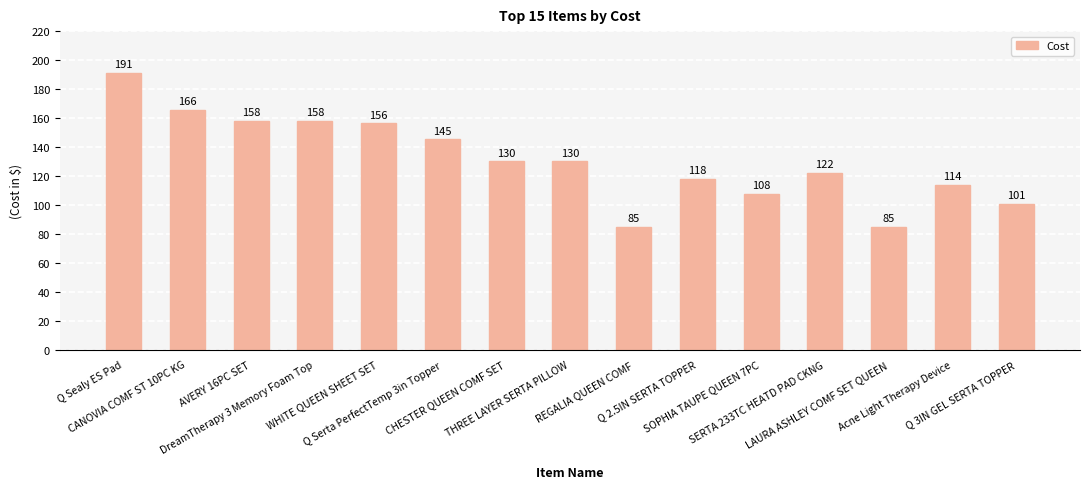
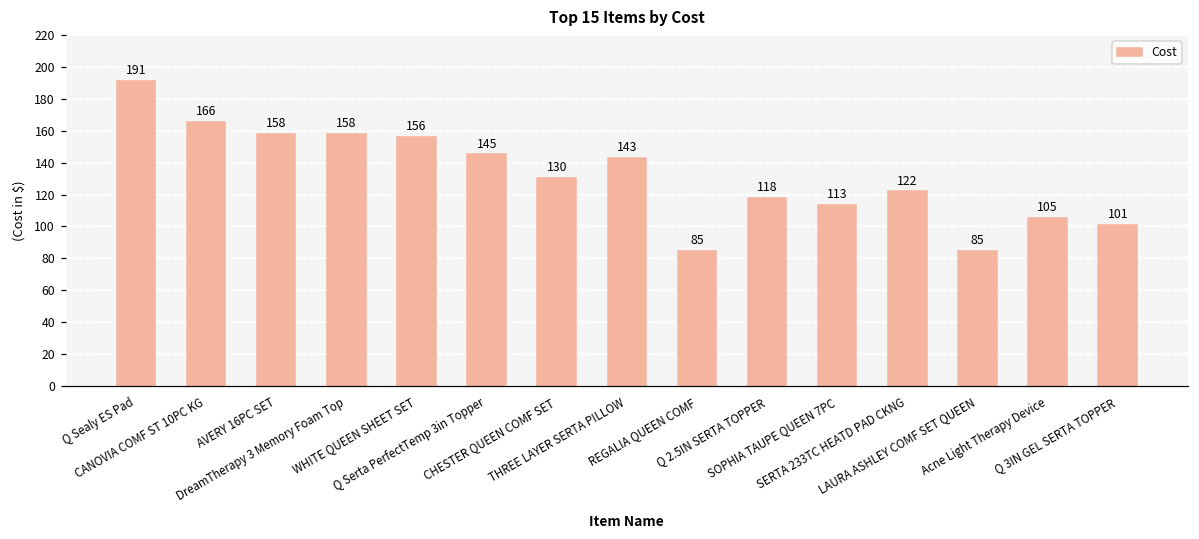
  {
    "Q Sealy ES Pad": 191,
    "CANOVIA COMF ST 10PC KG": 166,
    "AVERY 16PC SET": 158,
    "DreamTherapy 3 Memory Foam Top": 158,
    "WHITE QUEEN SHEET SET": 156,
    "Q Serta PerfectTemp 3in Topper": 145,
    "CHESTER QUEEN COMF SET": 130,
-   "THREE LAYER SERTA PILLOW": 130,
+   "THREE LAYER SERTA PILLOW": 143,
    "REGALIA QUEEN COMF": 85,
    "Q 2.5IN SERTA TOPPER": 118,
-   "SOPHIA TAUPE QUEEN 7PC": 108,
+   "SOPHIA TAUPE QUEEN 7PC": 113,
    "SERTA 233TC HEATD PAD CKNG": 122,
    "LAURA ASHLEY COMF SET QUEEN": 85,
-   "Acne Light Therapy Device": 114,
+   "Acne Light Therapy Device": 105,
    "Q 3IN GEL SERTA TOPPER": 101
  }
